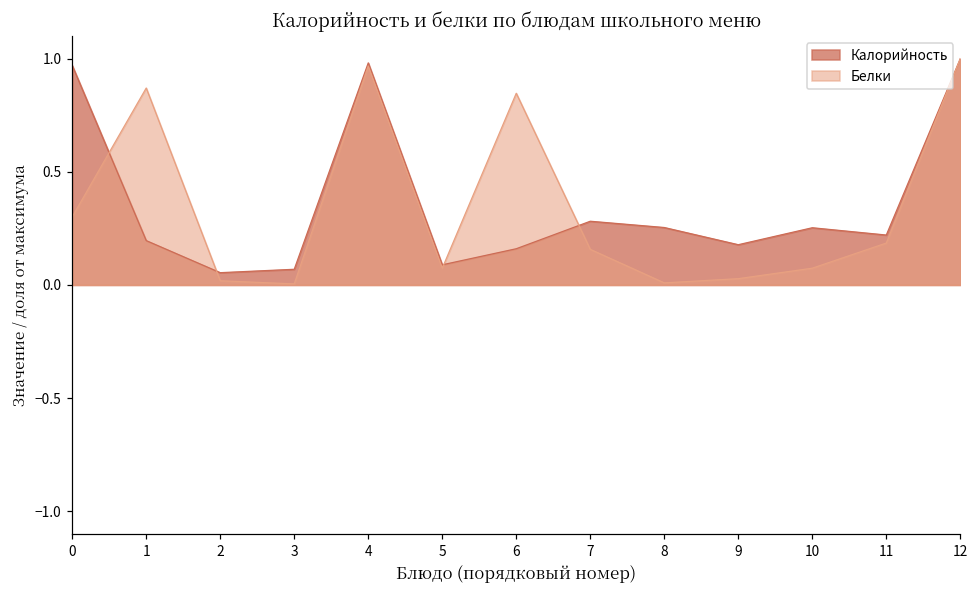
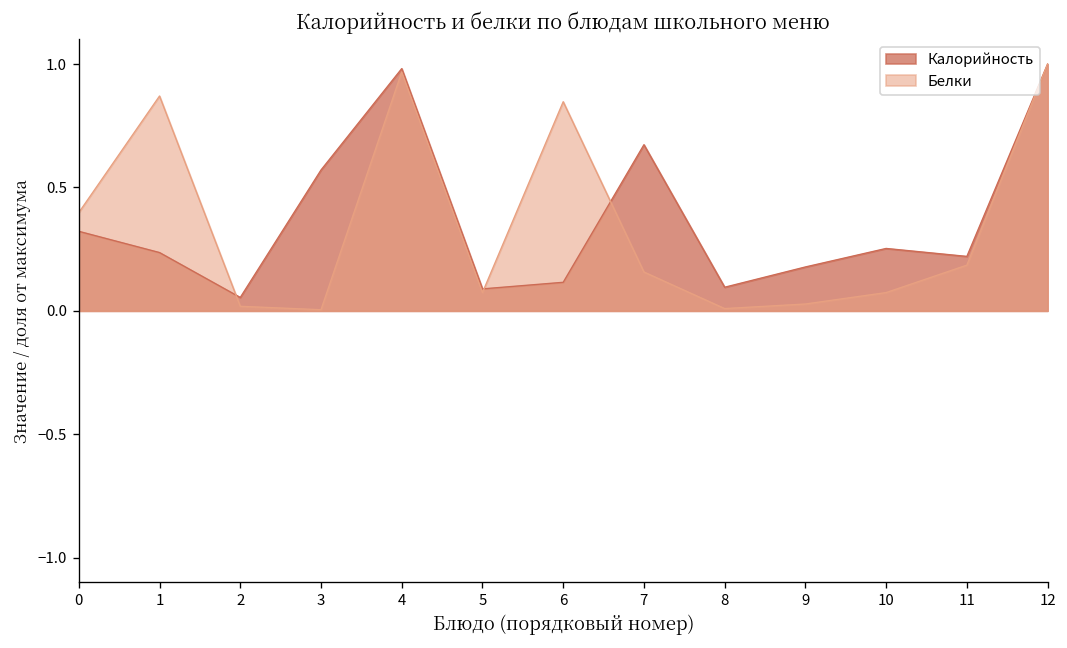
  {
    "Калорийность": {
-     "0": 0.97,
-     "1": 0.20,
+     "0": 0.32,
+     "1": 0.24,
      "2": 0.05,
-     "3": 0.07,
+     "3": 0.57,
      "4": 0.98,
      "5": 0.09,
-     "6": 0.16,
-     "7": 0.28,
-     "8": 0.25,
+     "6": 0.12,
+     "7": 0.67,
+     "8": 0.10,
      "9": 0.18,
      "10": 0.25,
      "11": 0.22
    },
    "Белки": {
-     "0": 0.30,
+     "0": 0.40,
      "1": 0.87,
      "2": 0.02,
      "3": 0.00,
      "4": 0.97,
      "5": 0.07,
      "6": 0.85,
      "7": 0.16,
      "8": 0.01,
      "9": 0.03,
      "10": 0.07,
      "11": 0.19
    }
  }
